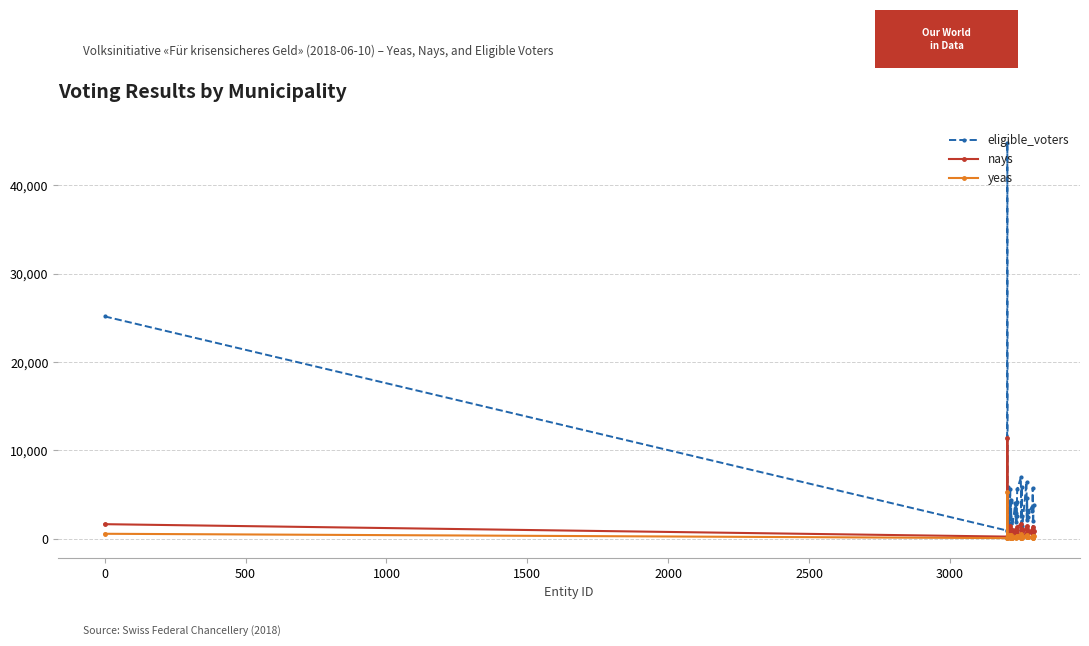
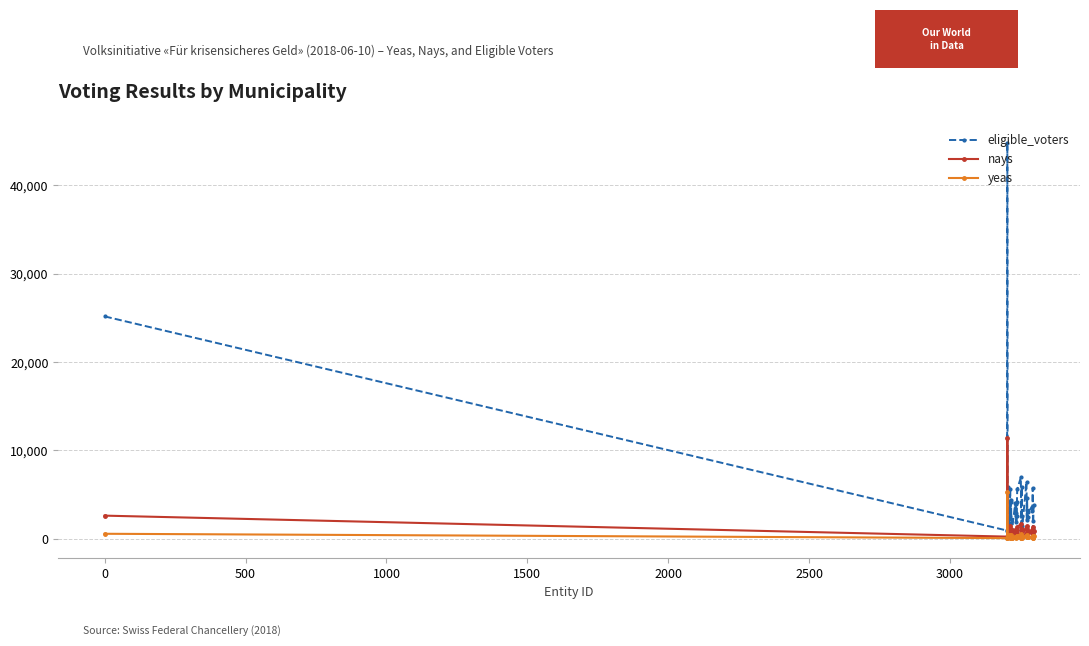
  {
    "eligible_voters": {
      "0": "25,000"
    },
    "nays": {
-     "0": "2,000"
+     "0": "3,000"
    },
    "yeas": {
      "0": "1,000"
    }
  }
